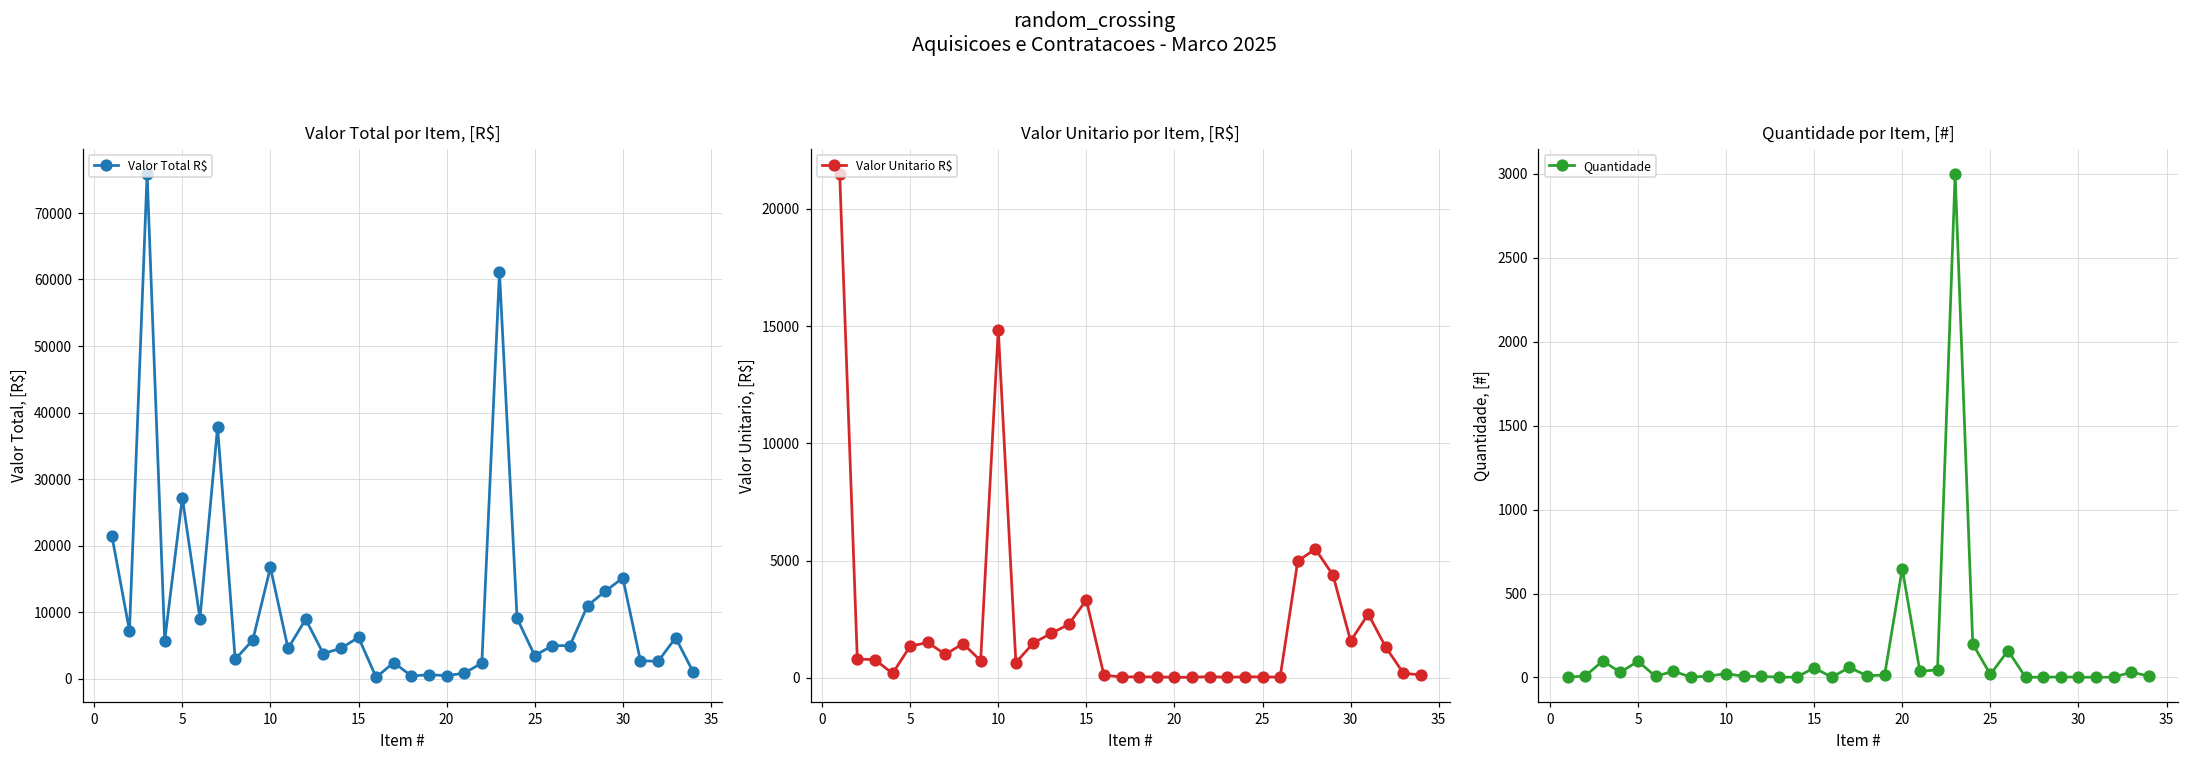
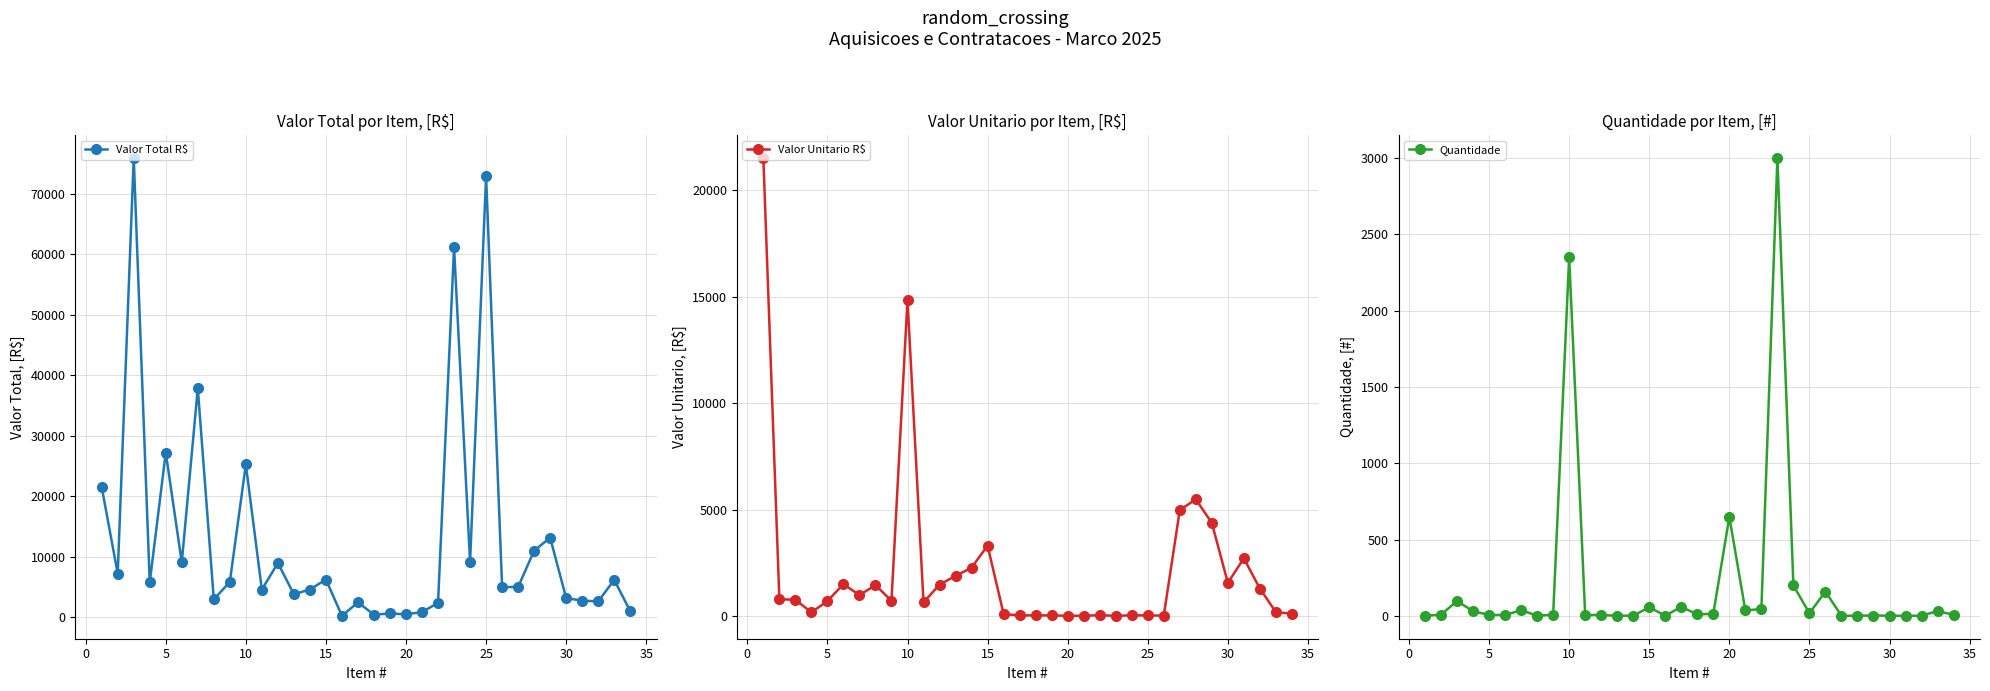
  {
    "Valor Total por Item, [R$]": {
      "5": 27000,
-     "10": 17000,
+     "10": 25000,
      "15": 6000,
      "20": 0,
-     "25": 3000,
-     "30": 15000
+     "25": 73000,
+     "30": 3000
    },
    "Valor Unitario por Item, [R$]": {
-     "5": 1300,
+     "5": 700,
      "10": 14900,
      "15": 3300,
      "20": 0,
      "25": 0,
      "30": 1600
    },
    "Quantidade por Item, [#]": {
-     "5": 100,
-     "10": 20,
+     "5": 10,
+     "10": 2350,
      "15": 60,
      "20": 650,
      "25": 20,
      "30": 0
    }
  }
